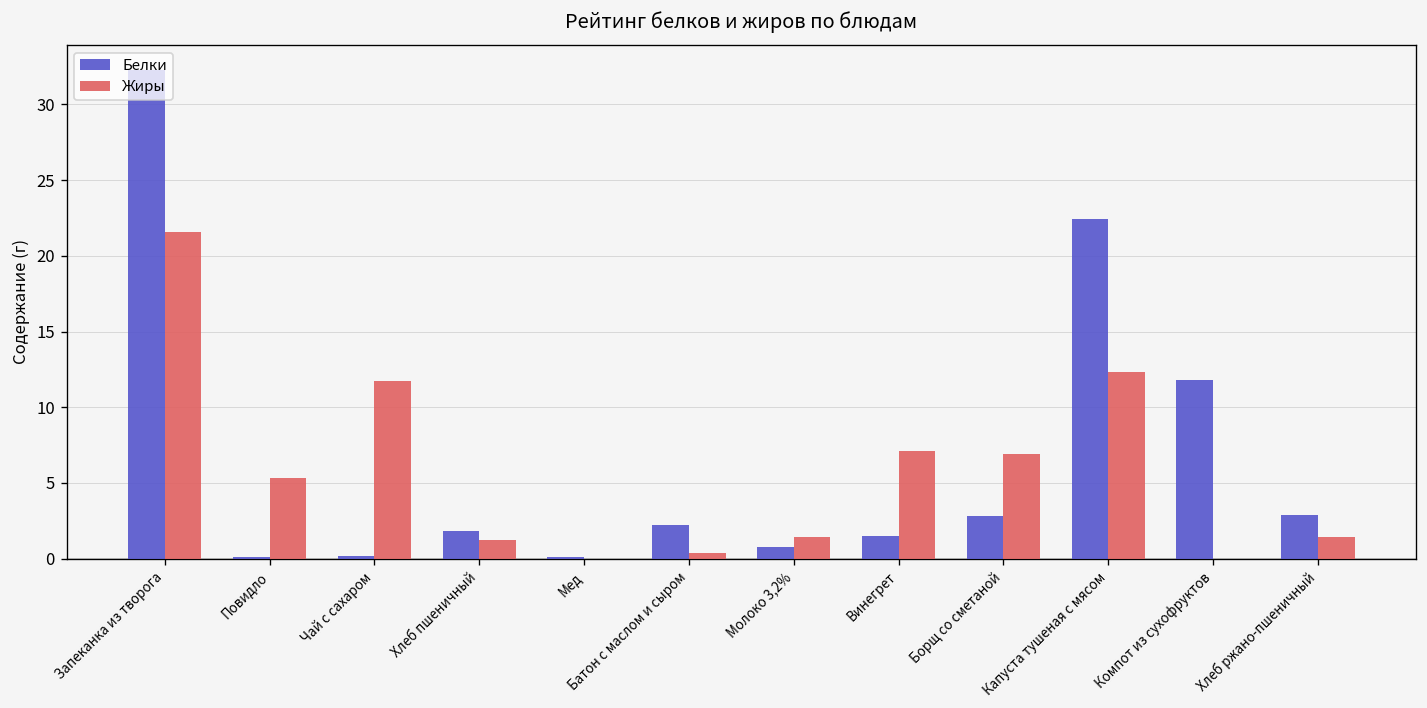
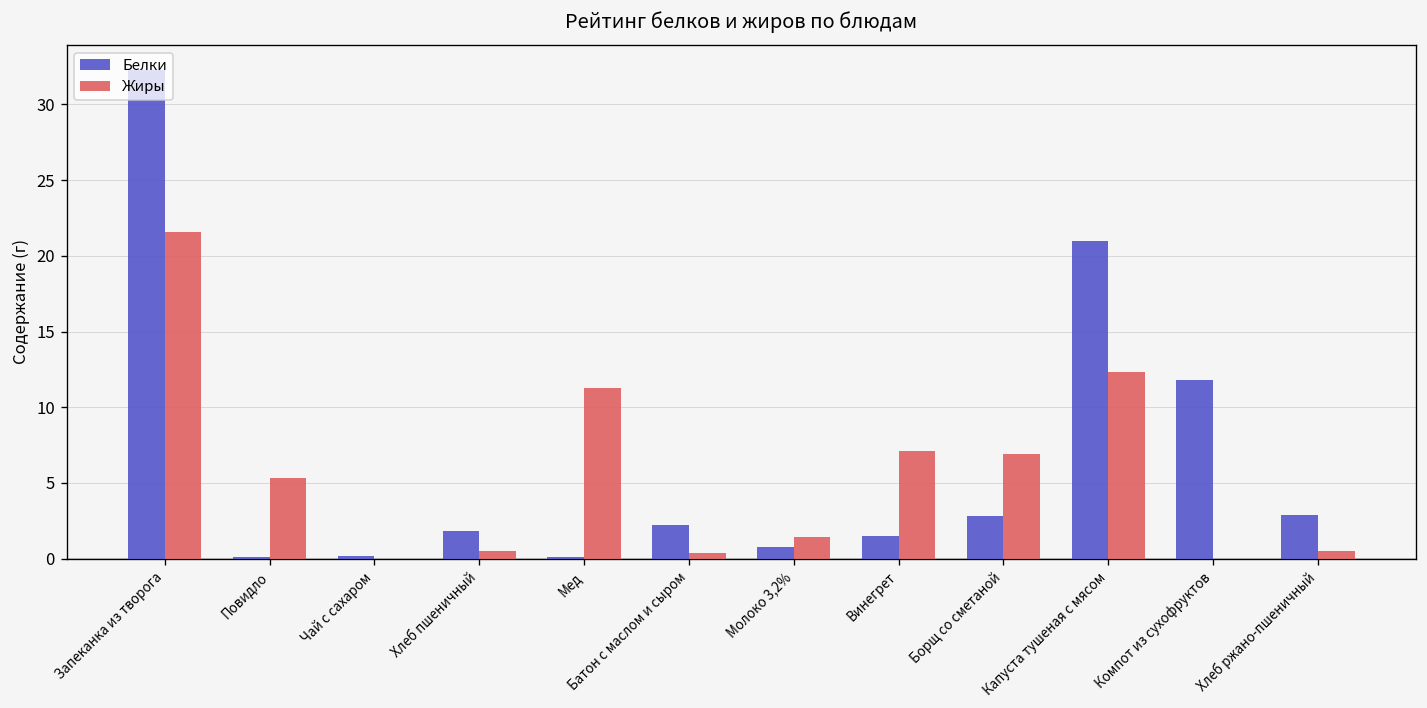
  {
    "Белки": {
      "Чай с сахаром": 0.2,
      "Хлеб пшеничный": 1.8,
      "Батон с маслом и сыром": 2.2,
      "Молоко 3,2%": 0.8,
      "Винегрет": 1.5,
      "Борщ со сметаной": 2.8,
-     "Капуста тушеная с мясом": 22.4,
+     "Капуста тушеная с мясом": 21.0,
      "Компот из сухофруктов": 11.8,
      "Хлеб ржано-пшеничный": 2.9
    },
    "Жиры": {
      "Запеканка из творога": 21.6,
      "Повидло": 5.3,
-     "Чай с сахаром": 11.7,
-     "Хлеб пшеничный": 1.2,
-     "Мед": 0.0,
+     "Чай с сахаром": 0.0,
+     "Хлеб пшеничный": 0.5,
+     "Мед": 11.3,
      "Батон с маслом и сыром": 0.4,
      "Молоко 3,2%": 1.4,
      "Винегрет": 7.1,
      "Борщ со сметаной": 6.9,
      "Капуста тушеная с мясом": 12.3,
      "Компот из сухофруктов": 0.0,
-     "Хлеб ржано-пшеничный": 1.4
+     "Хлеб ржано-пшеничный": 0.5
    }
  }
